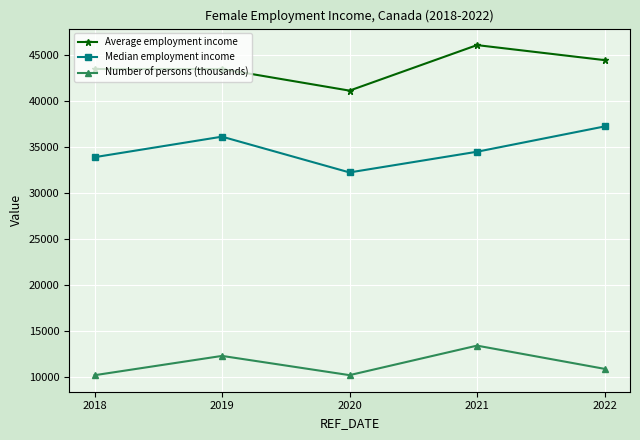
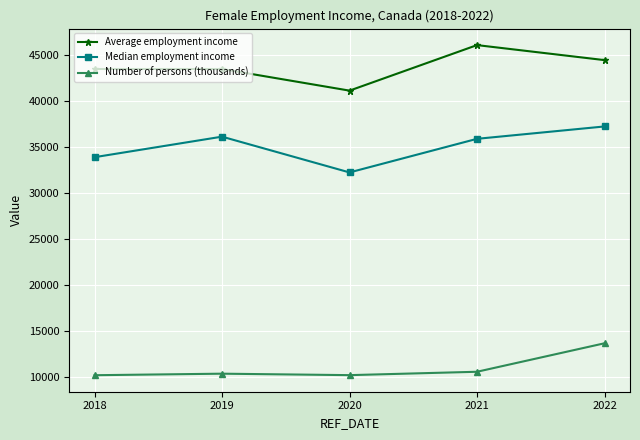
  {
    "Average employment income": {
      "2020": 41000,
      "2021": 46000,
      "2022": 44000
    },
    "Median employment income": {
      "2018": 34000,
      "2019": 36000,
      "2020": 32000,
-     "2021": 34000,
+     "2021": 36000,
      "2022": 37000
    },
    "Number of persons (thousands)": {
      "2018": 10000,
-     "2019": 12000,
+     "2019": 10000,
      "2020": 10000,
-     "2021": 13000,
-     "2022": 11000
+     "2021": 11000,
+     "2022": 14000
    }
  }
